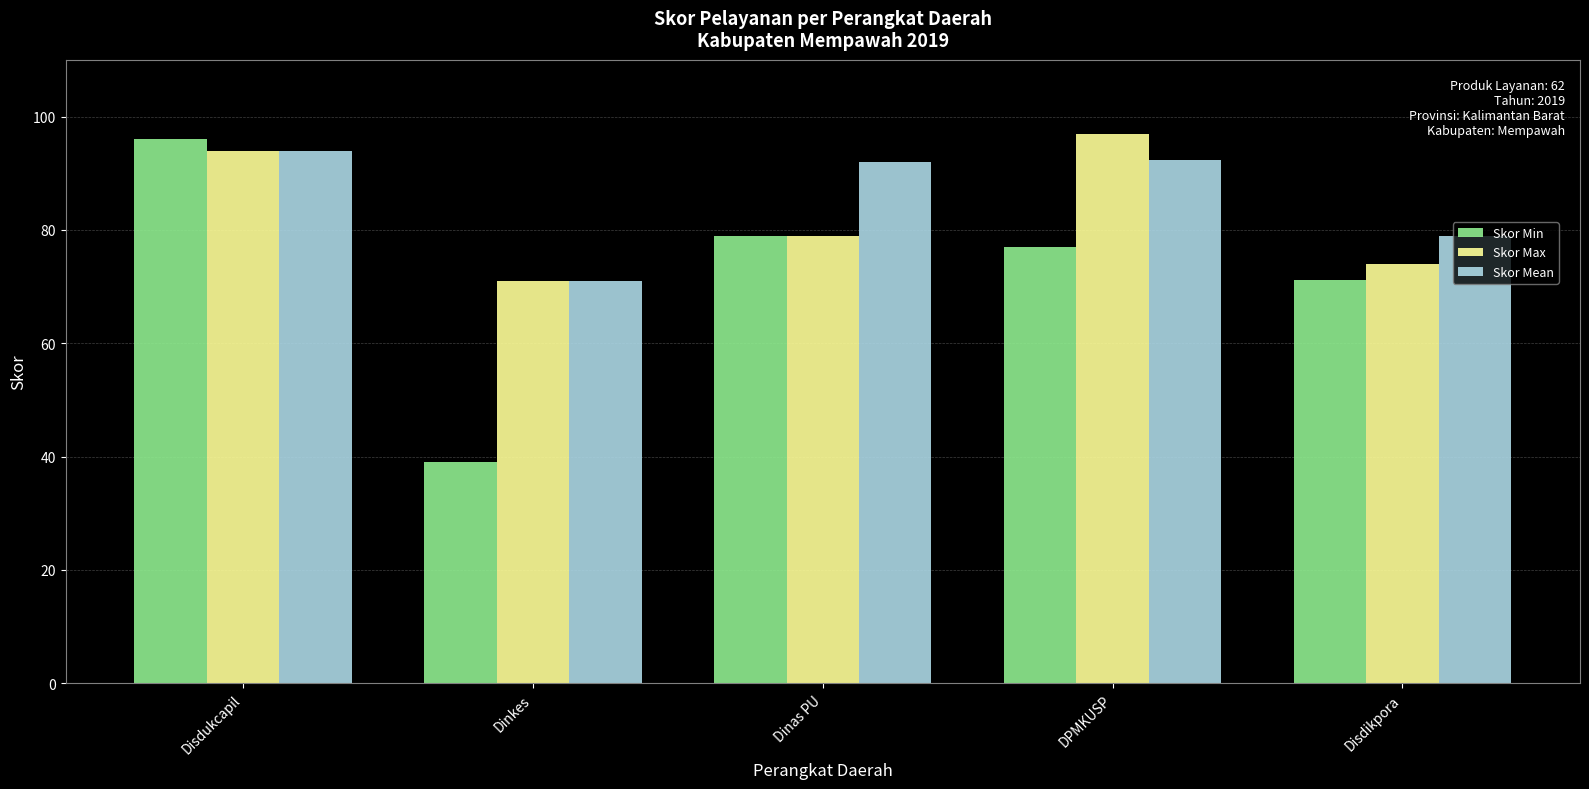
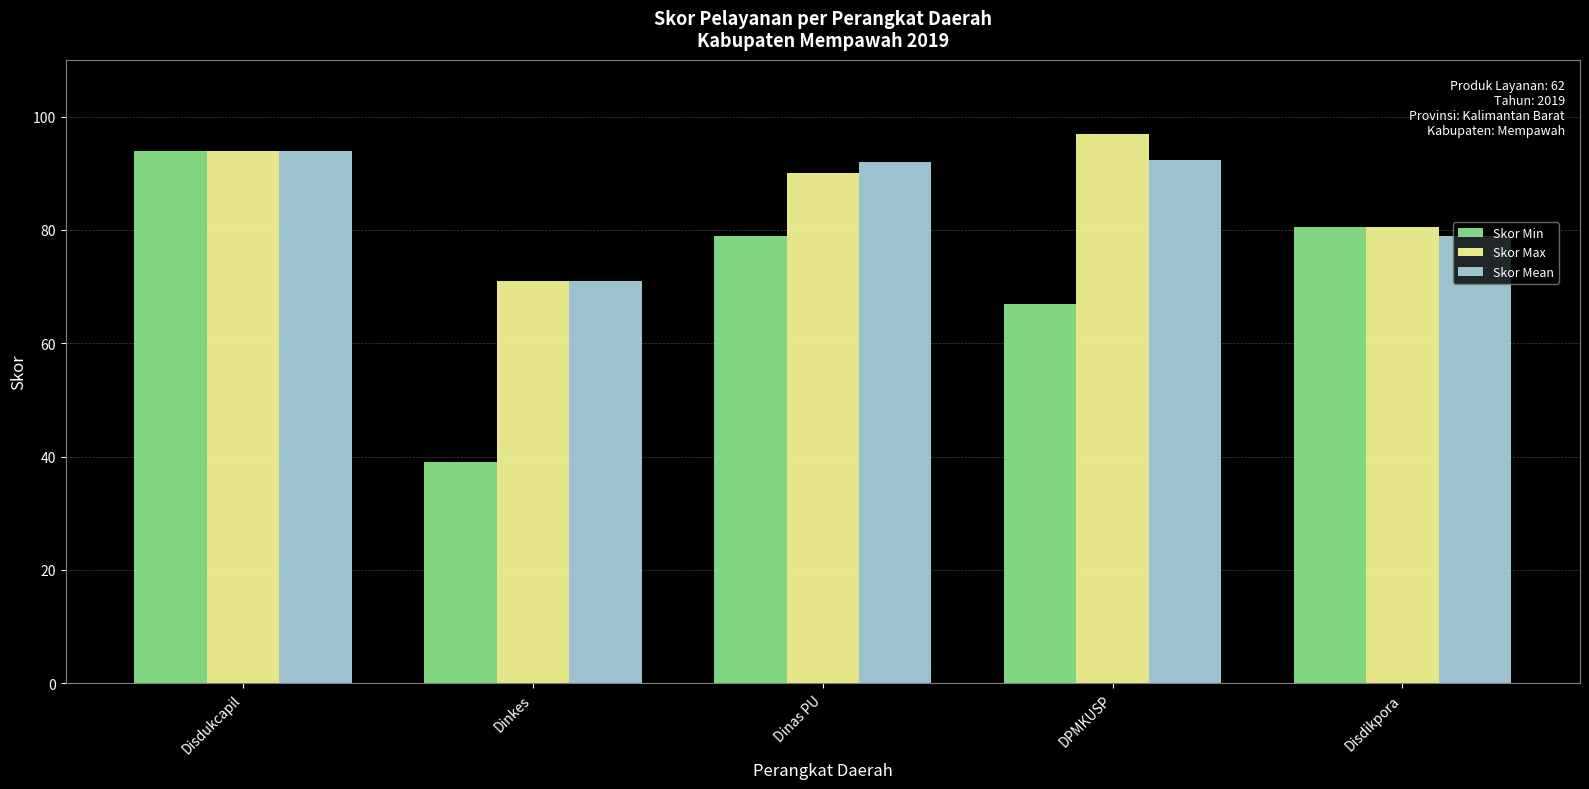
  {
    "Skor Min": {
-     "Disdukcapil": 96,
+     "Disdukcapil": 94,
      "Dinkes": 39,
      "Dinas PU": 79,
-     "DPMKUSP": 77,
-     "Disdikpora": 71
+     "DPMKUSP": 67,
+     "Disdikpora": 81
    },
    "Skor Max": {
      "Disdukcapil": 94,
      "Dinkes": 71,
-     "Dinas PU": 79,
+     "Dinas PU": 90,
      "DPMKUSP": 97,
-     "Disdikpora": 74
+     "Disdikpora": 81
    },
    "Skor Mean": {
      "Disdukcapil": 94,
      "Dinkes": 71,
      "Dinas PU": 92,
      "DPMKUSP": 92
    }
  }
